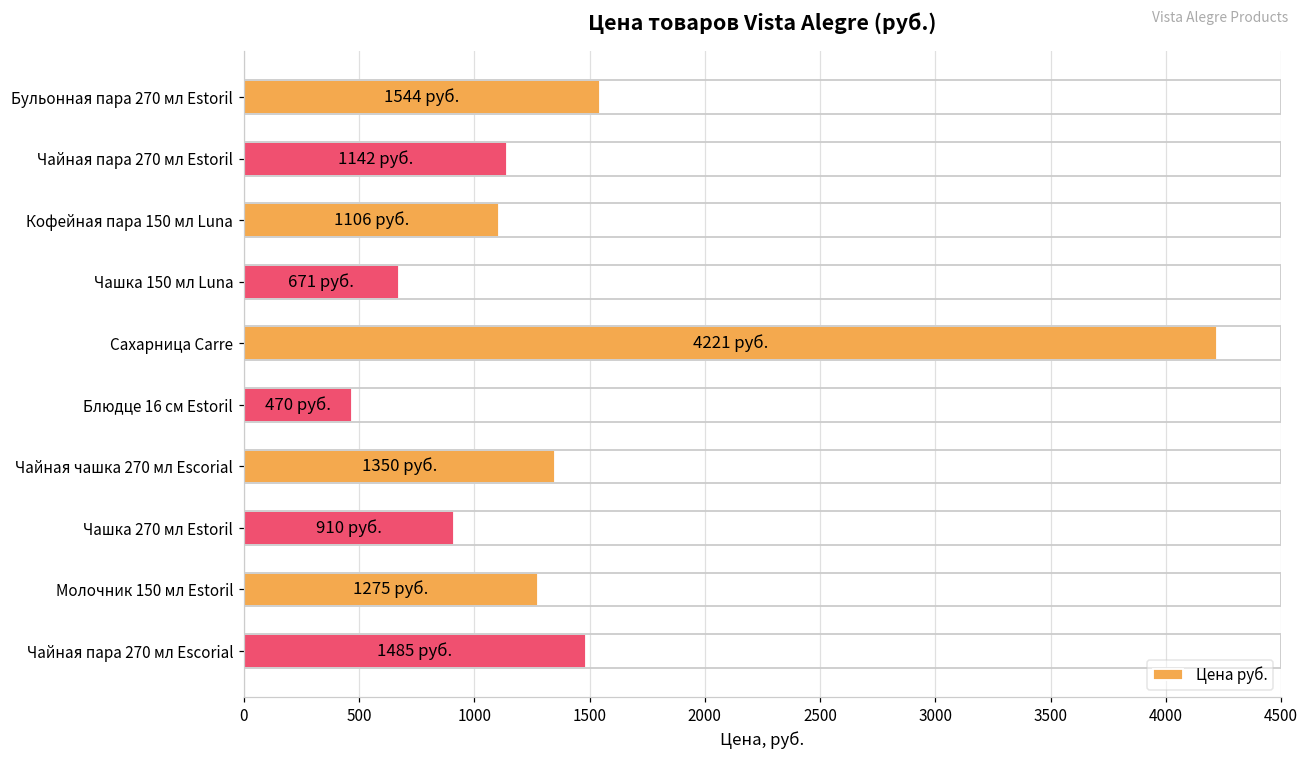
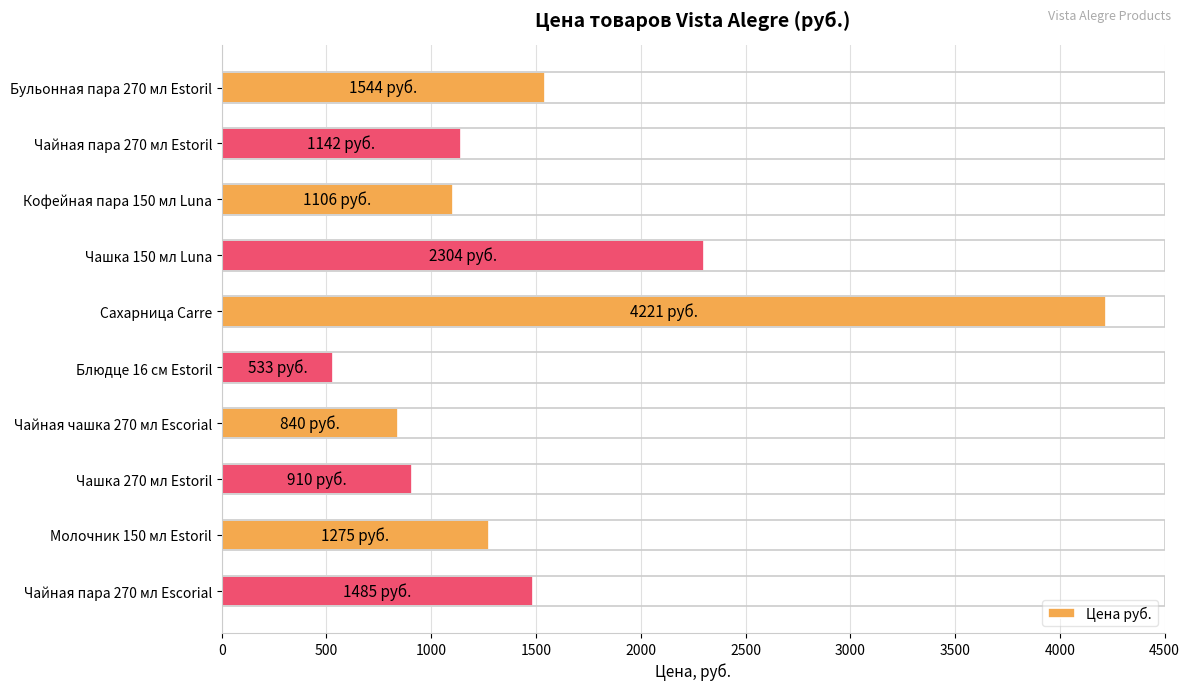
  {
    "Бульонная пара 270 мл Estoril": 1544,
    "Чайная пара 270 мл Estoril": 1142,
    "Кофейная пара 150 мл Luna": 1106,
-   "Чашка 150 мл Luna": 671,
+   "Чашка 150 мл Luna": 2304,
    "Сахарница Carre": 4221,
-   "Блюдце 16 см Estoril": 470,
-   "Чайная чашка 270 мл Escorial": 1350,
+   "Блюдце 16 см Estoril": 533,
+   "Чайная чашка 270 мл Escorial": 840,
    "Чашка 270 мл Estoril": 910,
    "Молочник 150 мл Estoril": 1275,
    "Чайная пара 270 мл Escorial": 1485
  }
